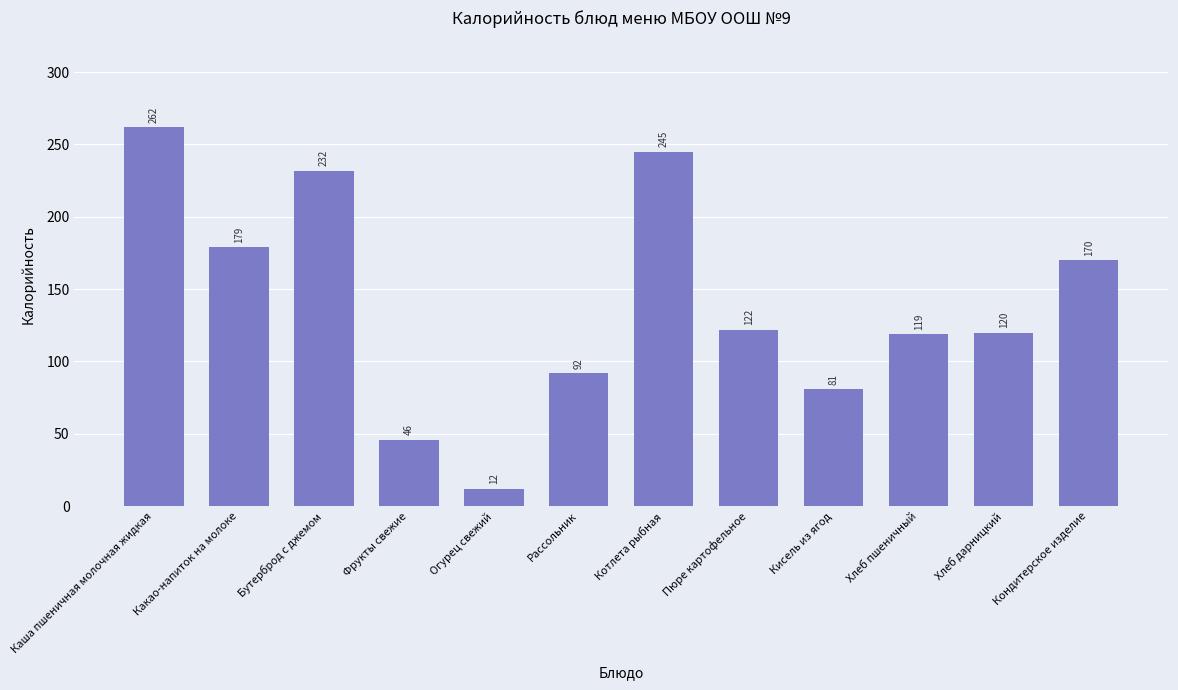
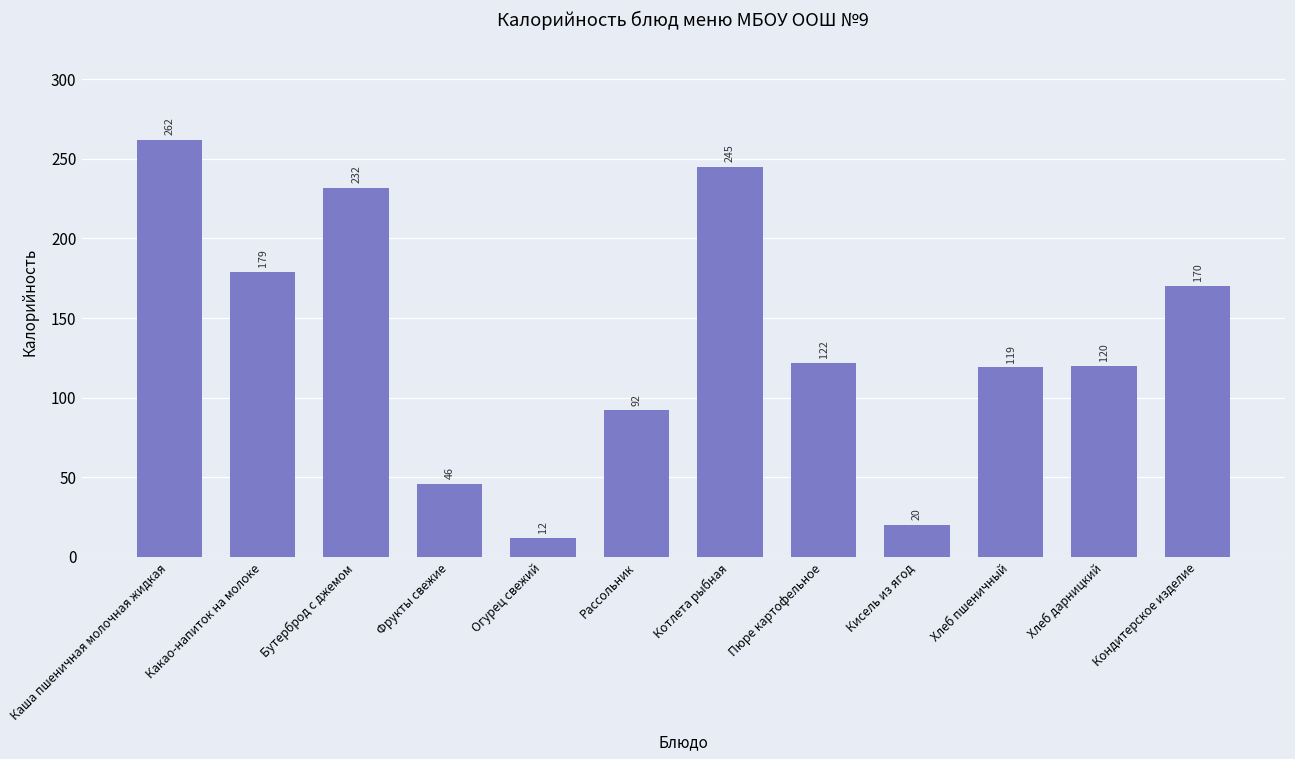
  {
    "Каша пшеничная молочная жидкая": 262,
    "Какао-напиток на молоке": 179,
    "Бутерброд с джемом": 232,
    "Фрукты свежие": 46,
    "Огурец свежий": 12,
    "Рассольник": 92,
    "Котлета рыбная": 245,
    "Пюре картофельное": 122,
-   "Кисель из ягод": 81,
+   "Кисель из ягод": 20,
    "Хлеб пшеничный": 119,
    "Хлеб дарницкий": 120,
    "Кондитерское изделие": 170
  }
